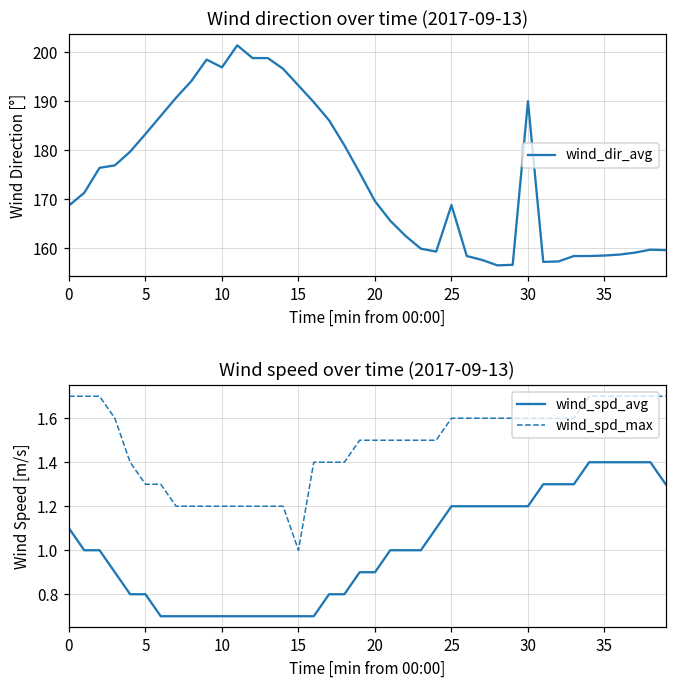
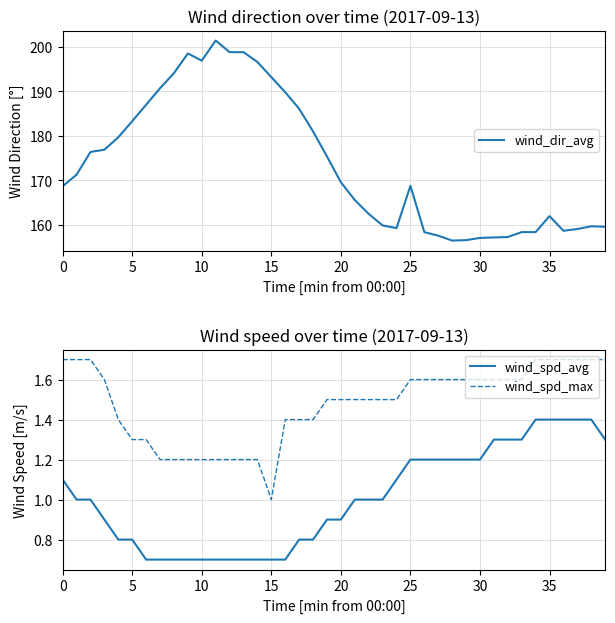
  {
    "Wind direction over time (2017-09-13)": {
      "0": 169,
      "5": 183,
      "10": 197,
      "15": 193,
      "20": 170,
      "25": 169,
-     "30": 190,
-     "35": 159
+     "30": 157,
+     "35": 162
    }
  }
